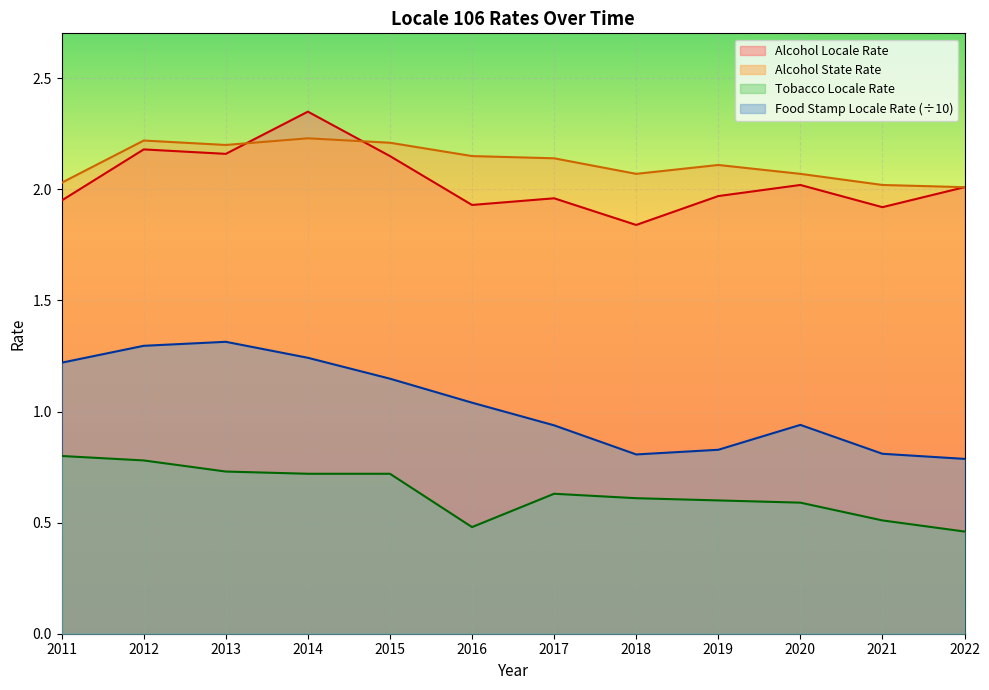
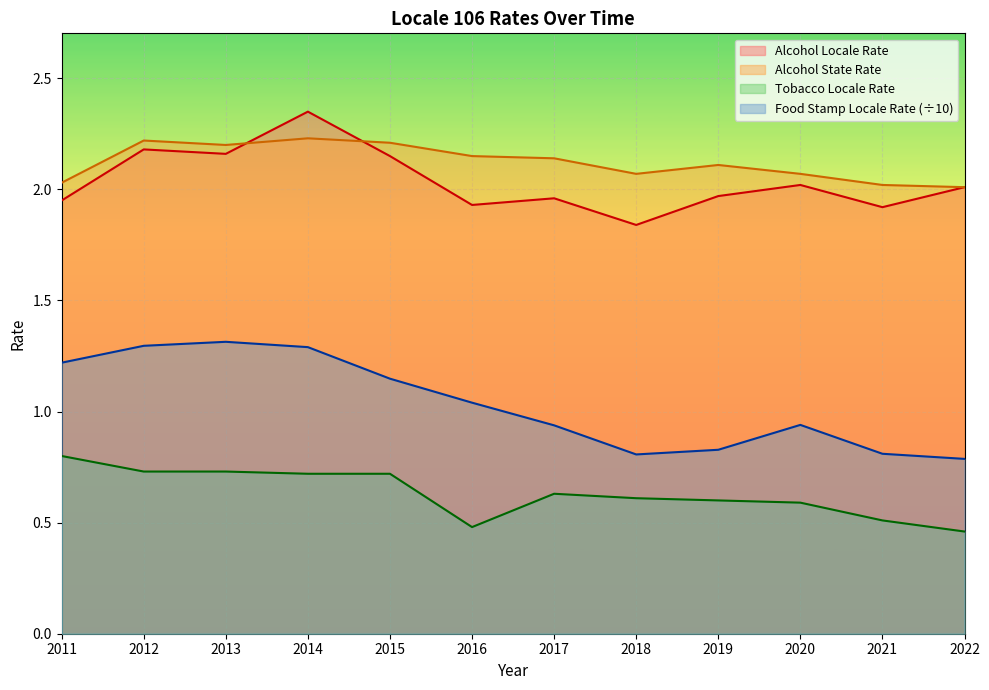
  {
    "Tobacco Locale Rate": {
      "2011": 0.80,
-     "2012": 0.78,
+     "2012": 0.73,
      "2013": 0.73,
      "2014": 0.72,
      "2015": 0.72,
      "2016": 0.48,
      "2017": 0.63,
      "2018": 0.61,
      "2019": 0.60,
      "2020": 0.59,
      "2021": 0.51,
      "2022": 0.46
    },
    "Food Stamp Locale Rate (÷10)": {
      "2011": 1.22,
      "2012": 1.30,
      "2013": 1.31,
-     "2014": 1.24,
+     "2014": 1.29,
      "2015": 1.15,
      "2016": 1.04,
      "2017": 0.94,
      "2018": 0.81,
      "2019": 0.83,
      "2020": 0.94,
      "2021": 0.81,
      "2022": 0.79
    }
  }
